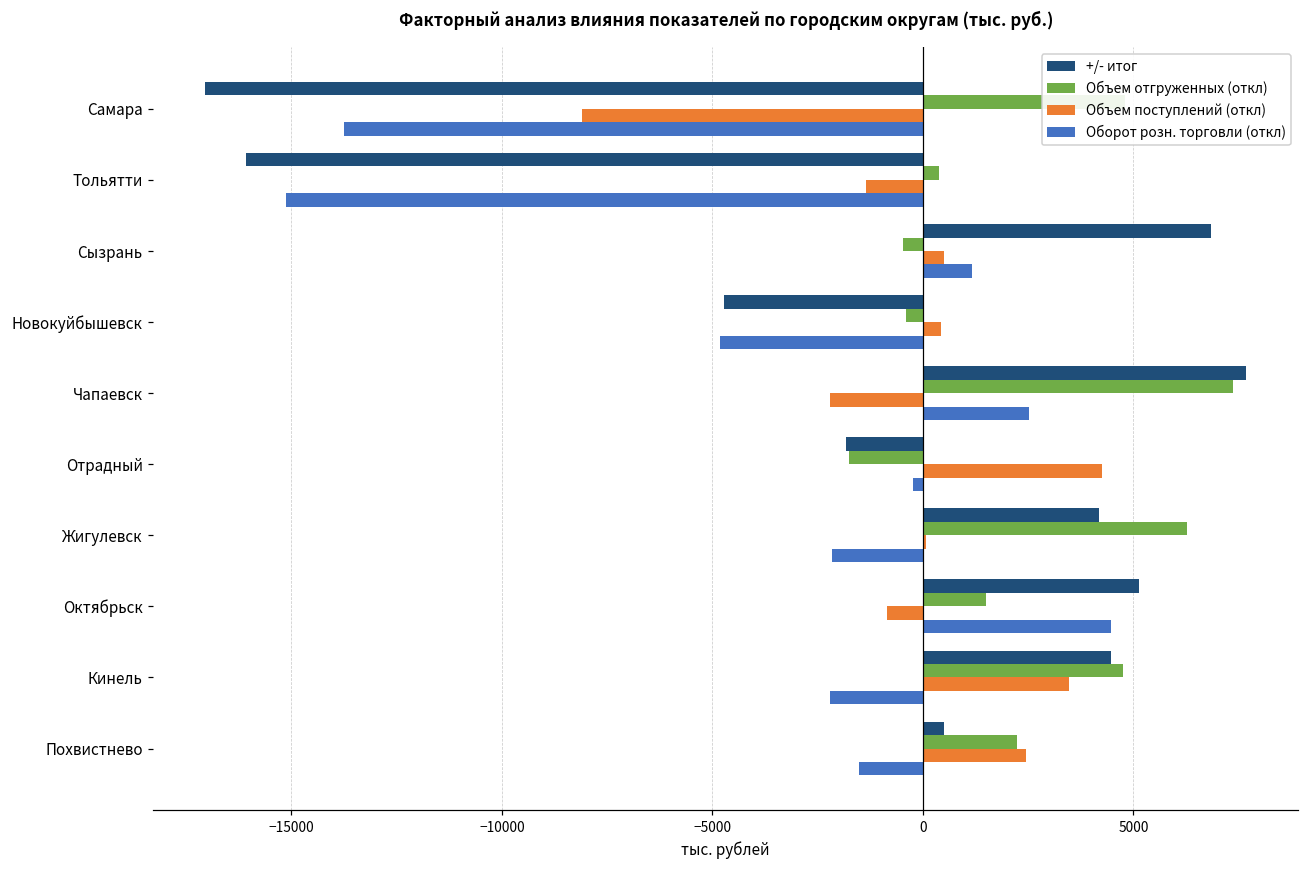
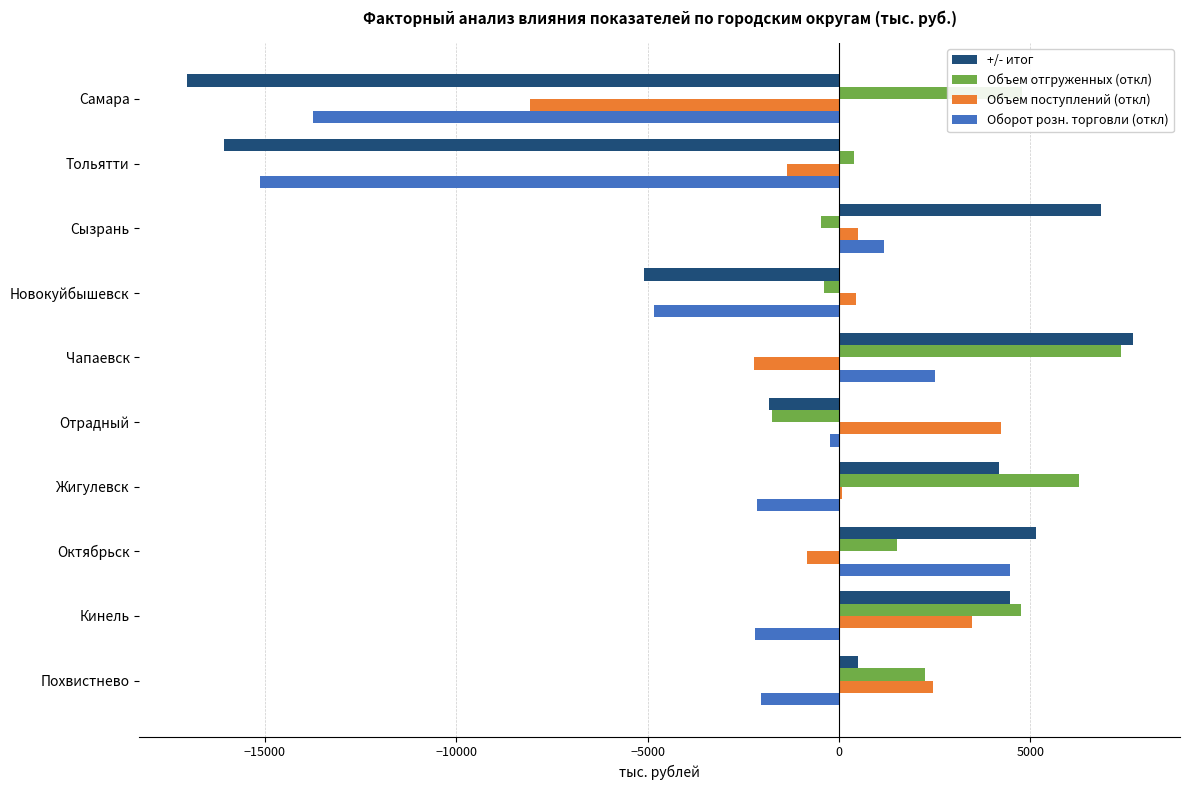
  {
    "+/- итог": {
      "Самара": -17000,
      "Тольятти": -16100,
      "Сызрань": 6800,
-     "Новокуйбышевск": -4700,
+     "Новокуйбышевск": -5100,
      "Чапаевск": 7700,
      "Отрадный": -1800,
      "Жигулевск": 4200,
      "Октябрьск": 5100,
      "Кинель": 4500,
      "Похвистнево": 500
    },
    "Объем отгруженных (откл)": {
      "Тольятти": 400,
      "Сызрань": -500,
      "Новокуйбышевск": -400,
      "Чапаевск": 7400,
      "Отрадный": -1800,
      "Жигулевск": 6300,
      "Октябрьск": 1500,
      "Кинель": 4800,
      "Похвистнево": 2200
    },
    "Объем поступлений (откл)": {
      "Самара": -8100,
      "Тольятти": -1300,
      "Сызрань": 500,
      "Новокуйбышевск": 400,
      "Чапаевск": -2200,
      "Отрадный": 4200,
      "Жигулевск": 100,
      "Октябрьск": -800,
      "Кинель": 3500,
      "Похвистнево": 2500
    },
    "Оборот розн. торговли (откл)": {
      "Самара": -13700,
      "Тольятти": -15100,
      "Сызрань": 1200,
      "Новокуйбышевск": -4800,
      "Чапаевск": 2500,
      "Отрадный": -200,
      "Жигулевск": -2200,
      "Октябрьск": 4500,
      "Кинель": -2200,
-     "Похвистнево": -1500
+     "Похвистнево": -2000
    }
  }
